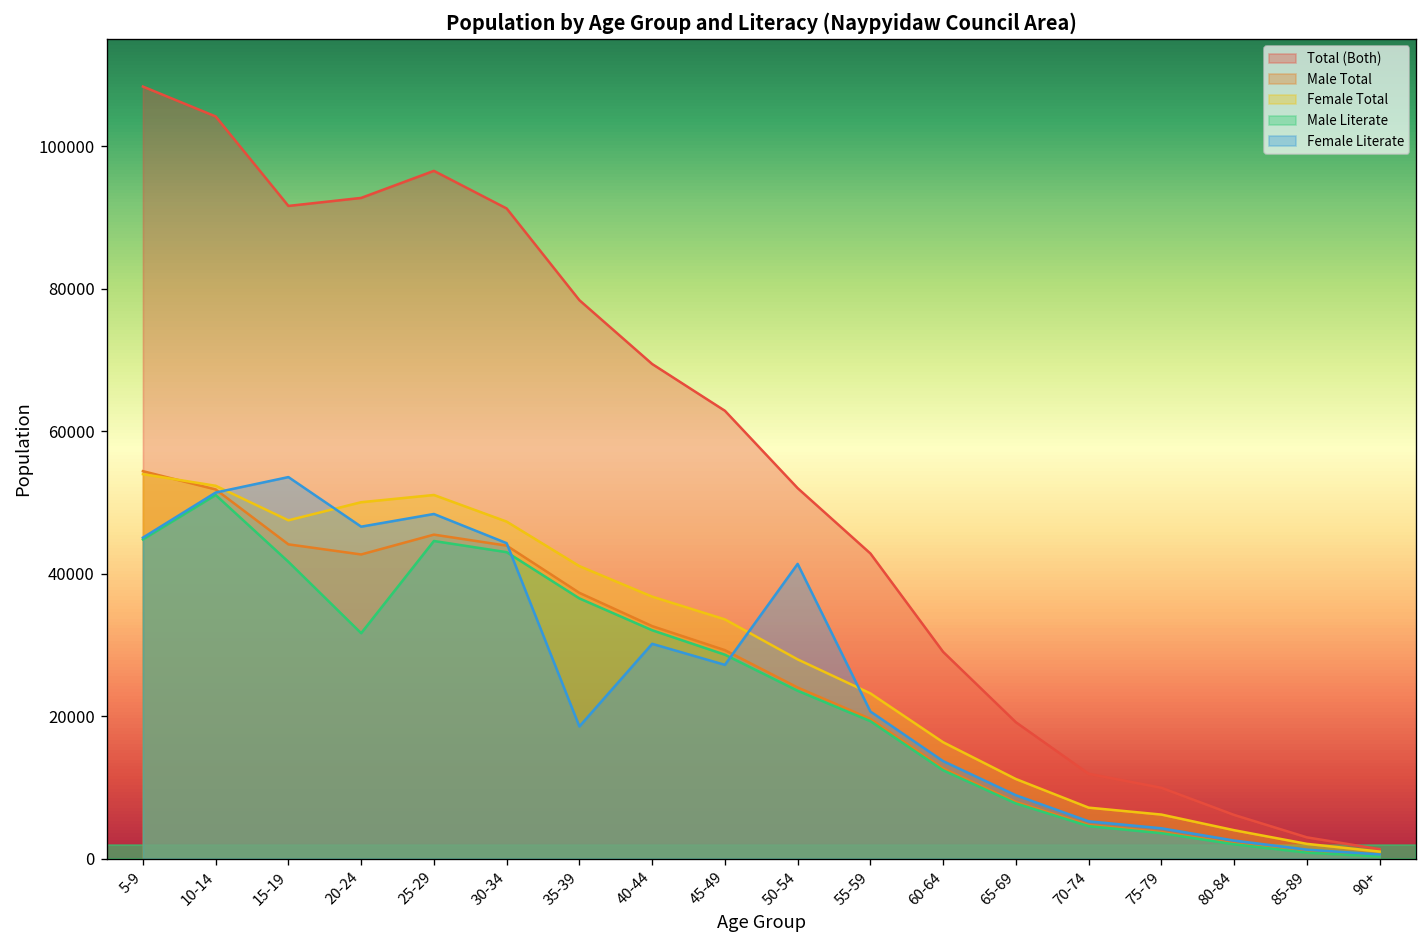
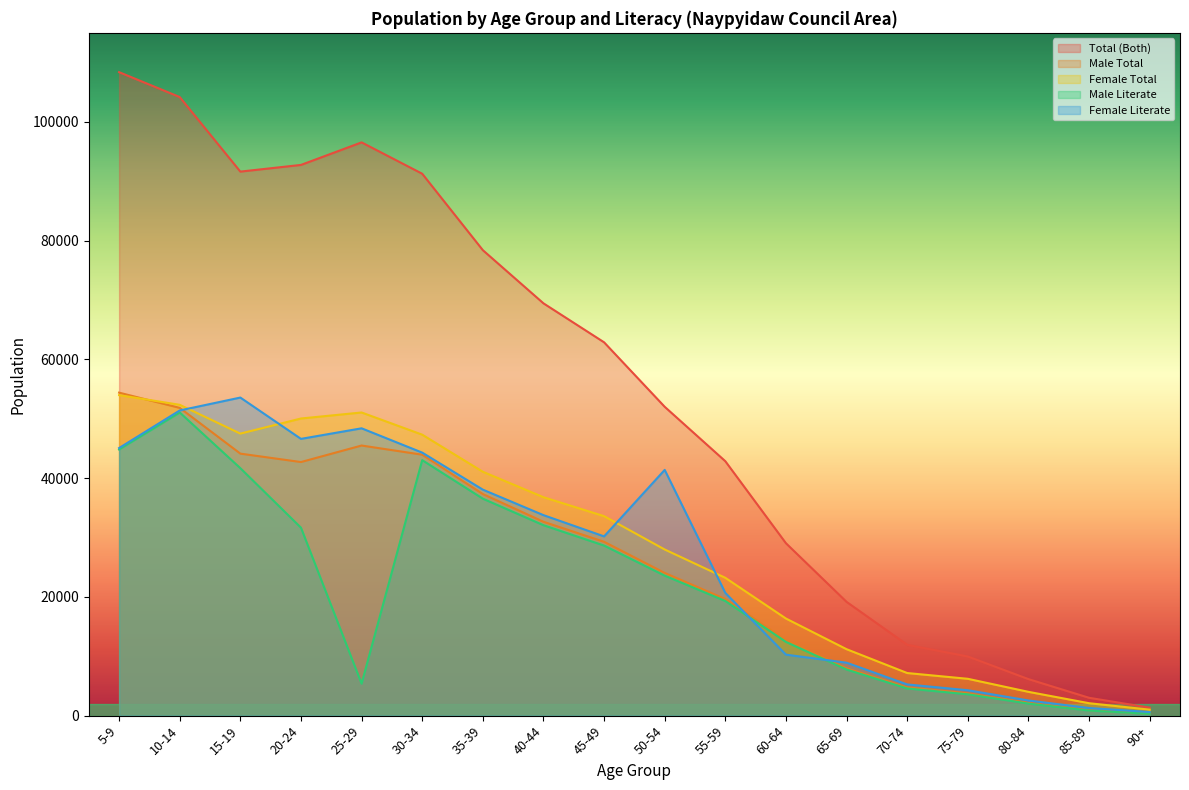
  {
    "Male Literate": {
      "15-19": 42000,
      "20-24": 32000,
-     "25-29": 45000,
+     "25-29": 5000,
      "30-34": 43000,
      "35-39": 37000,
      "40-44": 32000,
      "45-49": 29000,
      "50-54": 24000
    },
    "Female Literate": {
      "15-19": 54000,
      "20-24": 47000,
      "25-29": 48000,
-     "35-39": 19000,
-     "40-44": 30000,
-     "45-49": 27000,
+     "35-39": 38000,
+     "40-44": 34000,
+     "45-49": 30000,
      "50-54": 41000,
      "55-59": 21000,
-     "60-64": 14000,
+     "60-64": 10000,
      "65-69": 9000,
      "70-74": 5000,
      "75-79": 4000
    }
  }
